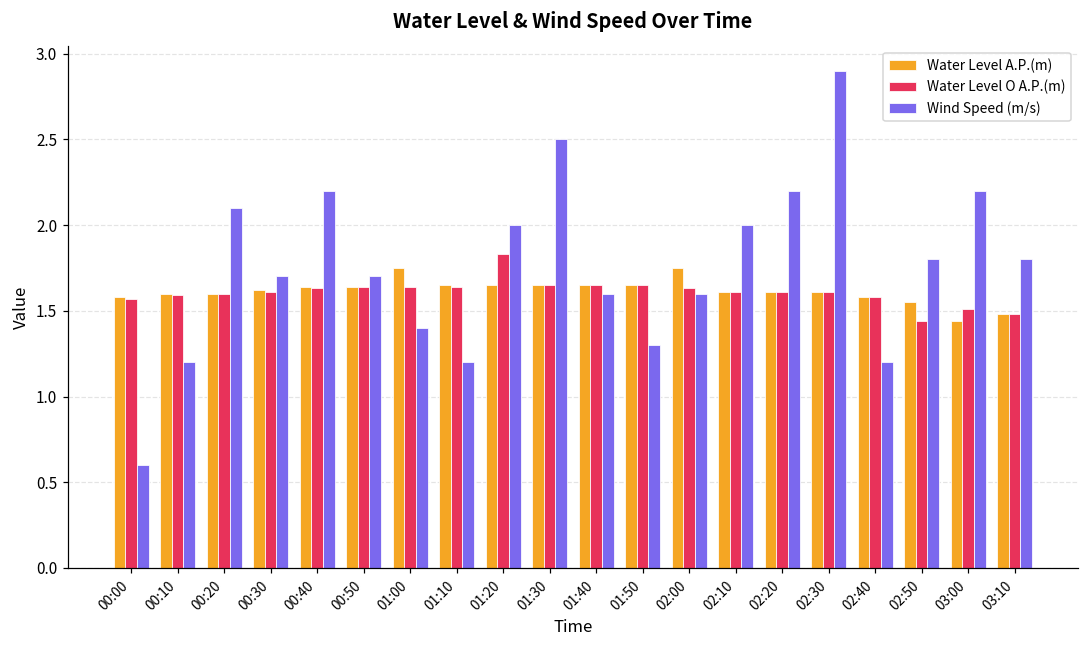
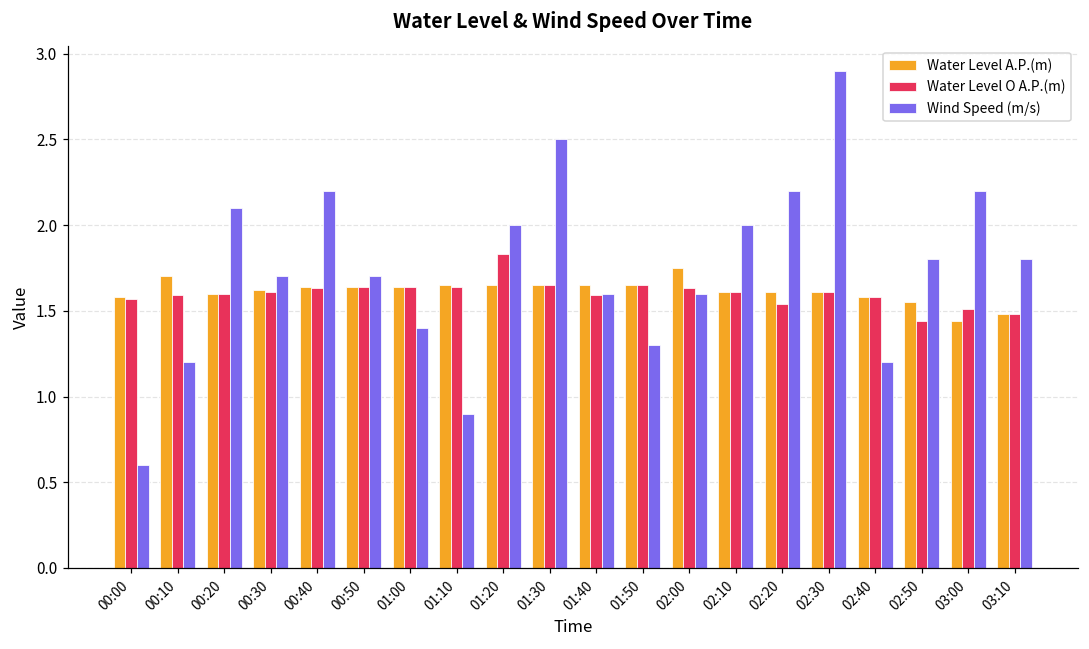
  {
    "Water Level A.P.(m)": {
      "00:00": 1.58,
-     "00:10": 1.6,
+     "00:10": 1.7,
      "00:20": 1.60,
      "00:30": 1.62,
      "00:40": 1.64,
      "00:50": 1.64,
-     "01:00": 1.75,
+     "01:00": 1.64,
      "01:10": 1.65,
      "01:20": 1.65,
      "01:30": 1.65,
      "01:40": 1.65,
      "01:50": 1.65,
      "02:00": 1.75,
      "02:10": 1.61,
      "02:20": 1.61,
      "02:30": 1.61,
      "02:40": 1.58,
      "02:50": 1.55,
      "03:00": 1.44,
      "03:10": 1.48
    },
    "Water Level O A.P.(m)": {
      "00:00": 1.57,
      "00:10": 1.59,
      "00:20": 1.60,
      "00:30": 1.61,
      "00:40": 1.63,
      "00:50": 1.64,
      "01:00": 1.64,
      "01:10": 1.64,
      "01:20": 1.83,
      "01:30": 1.65,
-     "01:40": 1.65,
+     "01:40": 1.59,
      "01:50": 1.65,
      "02:00": 1.63,
      "02:10": 1.61,
-     "02:20": 1.61,
+     "02:20": 1.54,
      "02:30": 1.61,
      "02:40": 1.58,
      "02:50": 1.44,
      "03:00": 1.51,
      "03:10": 1.48
    },
    "Wind Speed (m/s)": {
      "00:00": 0.6,
      "00:10": 1.2,
      "00:20": 2.1,
      "00:30": 1.7,
      "00:40": 2.2,
      "00:50": 1.7,
      "01:00": 1.4,
-     "01:10": 1.2,
+     "01:10": 0.9,
      "01:20": 2.0,
      "01:30": 2.5,
      "01:40": 1.6,
      "01:50": 1.3,
      "02:00": 1.6,
      "02:10": 2.0,
      "02:20": 2.2,
      "02:30": 2.9,
      "02:40": 1.2,
      "02:50": 1.8,
      "03:00": 2.2,
      "03:10": 1.8
    }
  }
